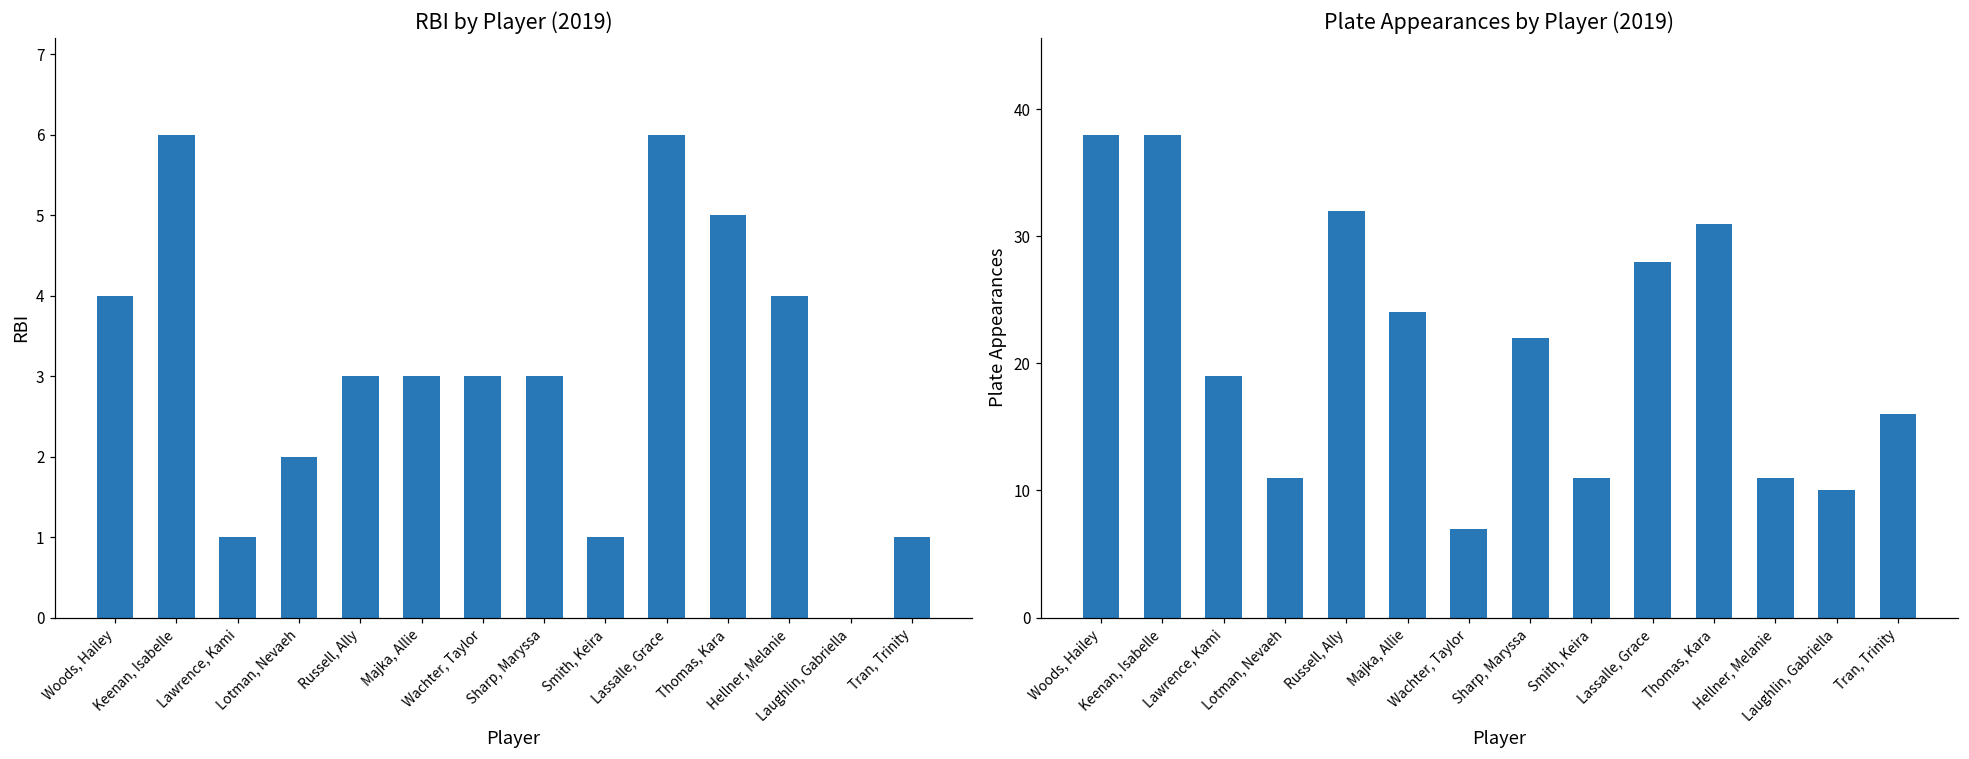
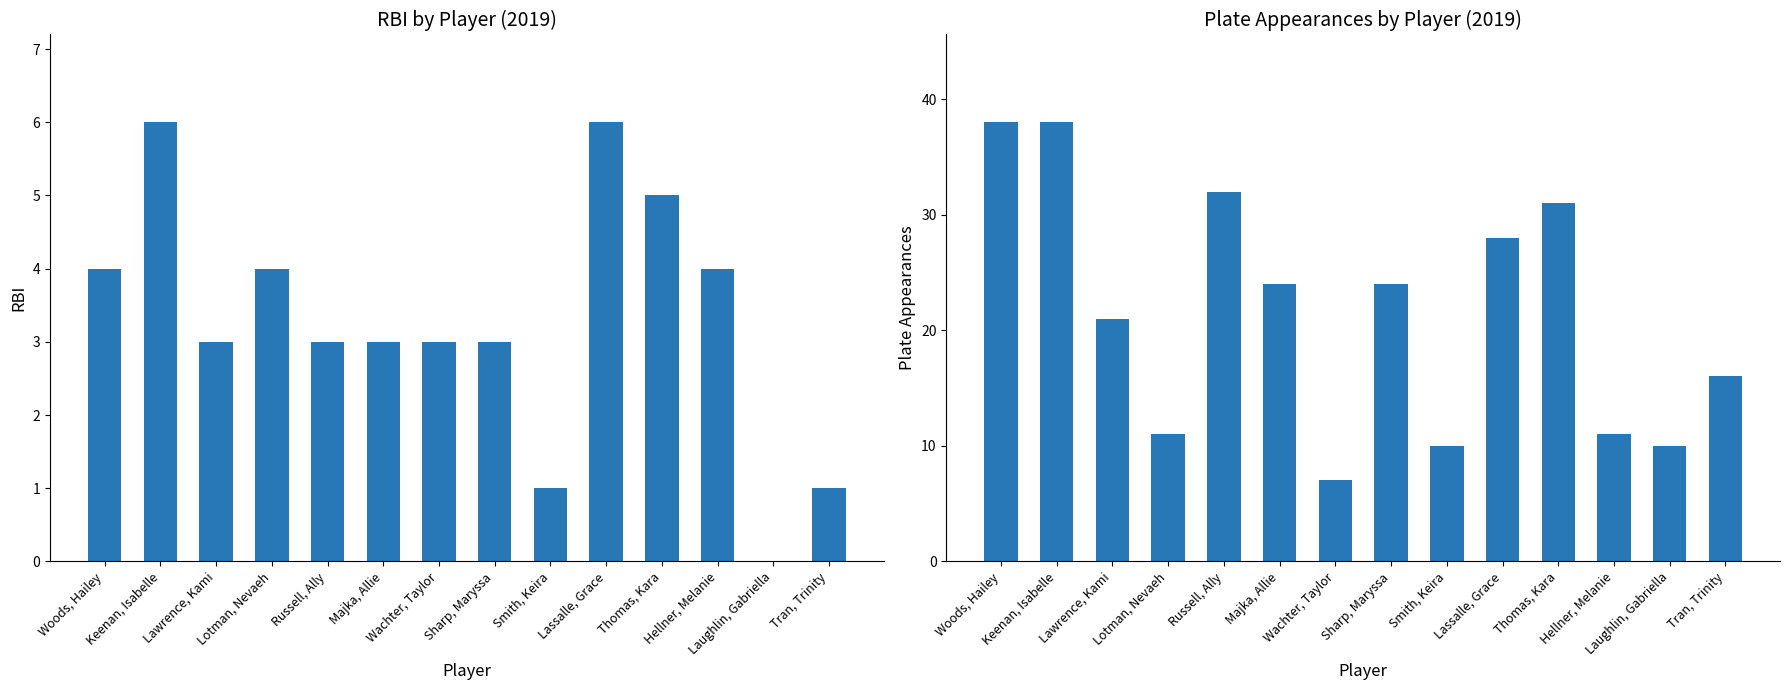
  {
    "RBI by Player (2019)": {
      "Woods, Hailey": 4,
      "Keenan, Isabelle": 6,
-     "Lawrence, Kami": 1,
-     "Lotman, Nevaeh": 2,
+     "Lawrence, Kami": 3,
+     "Lotman, Nevaeh": 4,
      "Russell, Ally": 3,
      "Majka, Allie": 3,
      "Wachter, Taylor": 3,
      "Sharp, Maryssa": 3,
      "Smith, Keira": 1,
      "Lassalle, Grace": 6,
      "Thomas, Kara": 5,
      "Hellner, Melanie": 4,
      "Laughlin, Gabriella": 0,
      "Tran, Trinity": 1
    },
    "Plate Appearances by Player (2019)": {
      "Woods, Hailey": 38,
      "Keenan, Isabelle": 38,
-     "Lawrence, Kami": 19,
+     "Lawrence, Kami": 21,
      "Lotman, Nevaeh": 11,
      "Russell, Ally": 32,
      "Majka, Allie": 24,
      "Wachter, Taylor": 7,
-     "Sharp, Maryssa": 22,
-     "Smith, Keira": 11,
+     "Sharp, Maryssa": 24,
+     "Smith, Keira": 10,
      "Lassalle, Grace": 28,
      "Thomas, Kara": 31,
      "Hellner, Melanie": 11,
      "Laughlin, Gabriella": 10,
      "Tran, Trinity": 16
    }
  }
